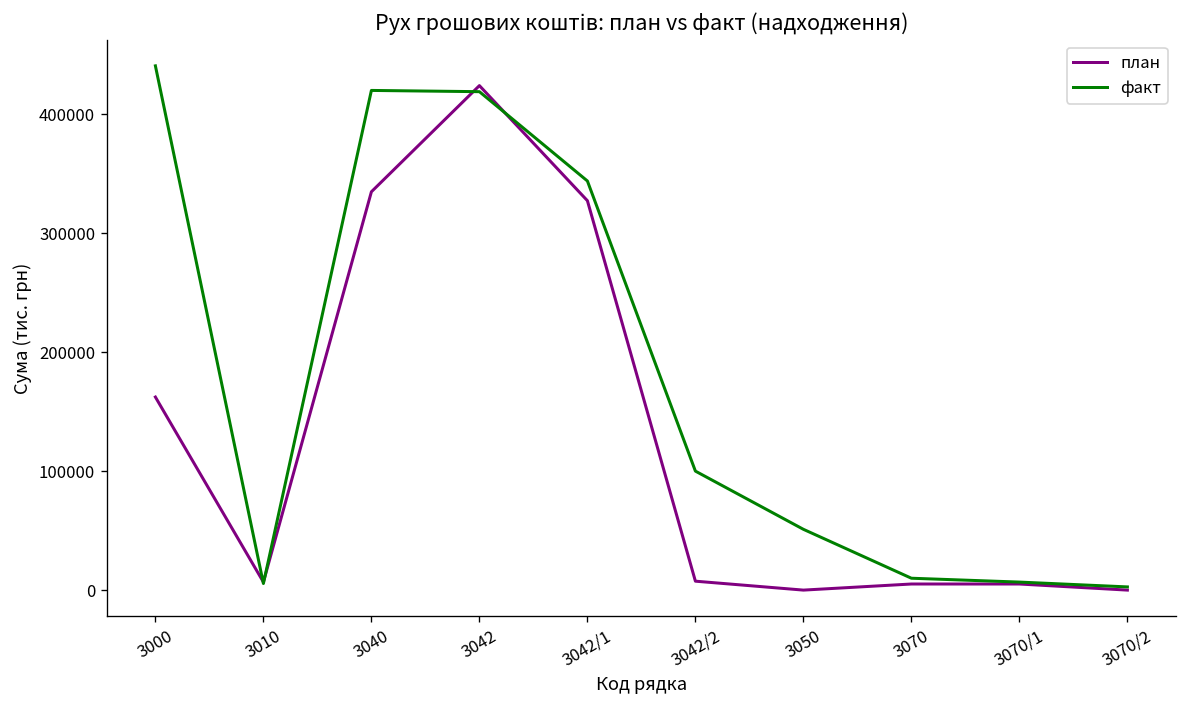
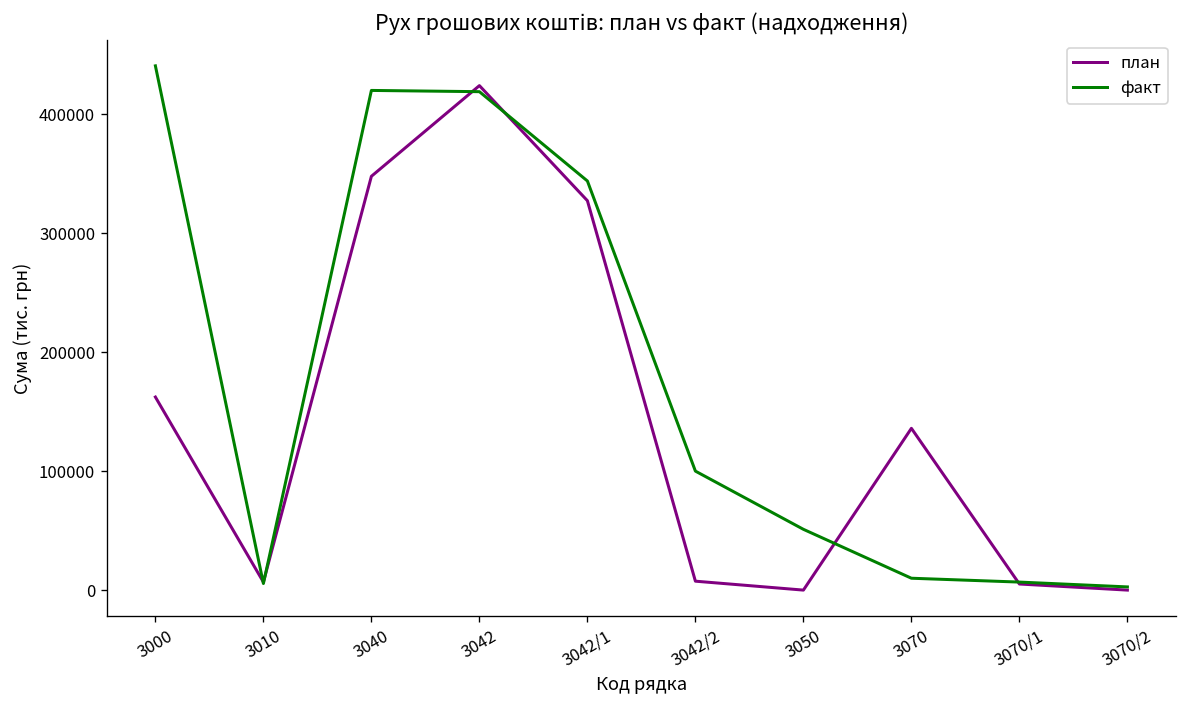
  {
    "план": {
      "3000": 160000,
-     "3040": 330000,
+     "3040": 350000,
      "3042": 420000,
      "3042/1": 330000,
      "3042/2": 10000,
      "3050": 0,
-     "3070": 10000,
+     "3070": 140000,
      "3070/2": 0
    },
    "факт": {
      "3000": 440000,
      "3040": 420000,
      "3042": 420000,
      "3042/1": 340000,
      "3042/2": 100000,
      "3050": 50000,
      "3070": 10000,
      "3070/2": 0
    }
  }
